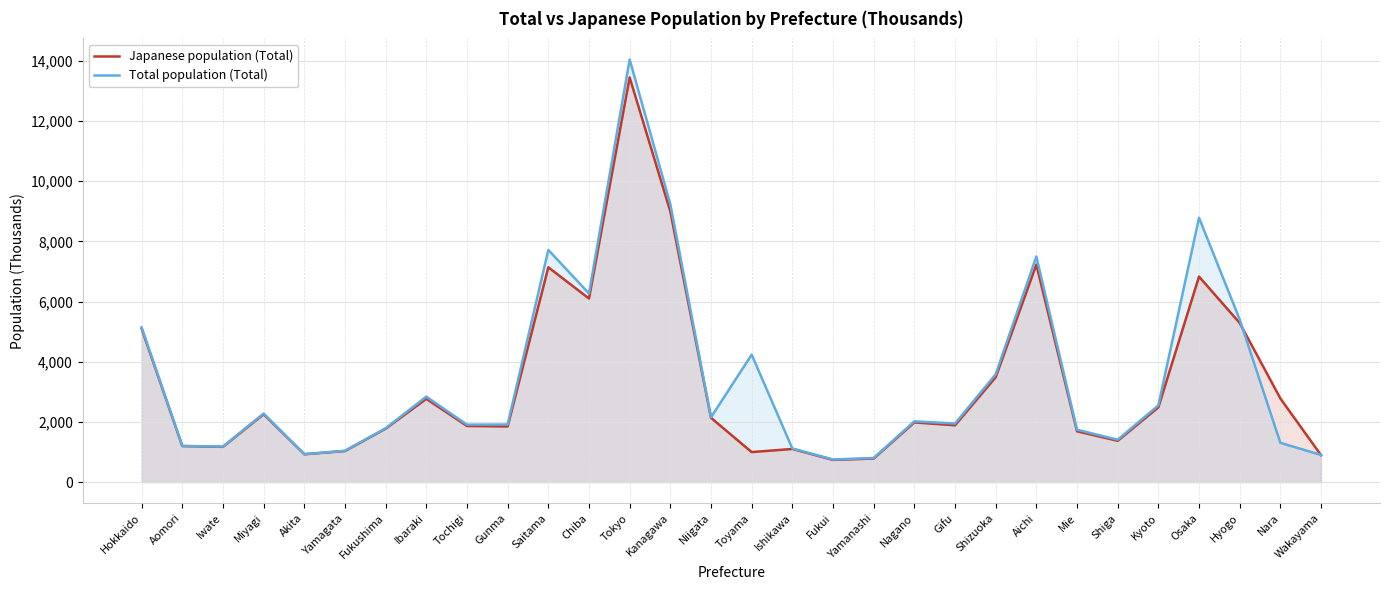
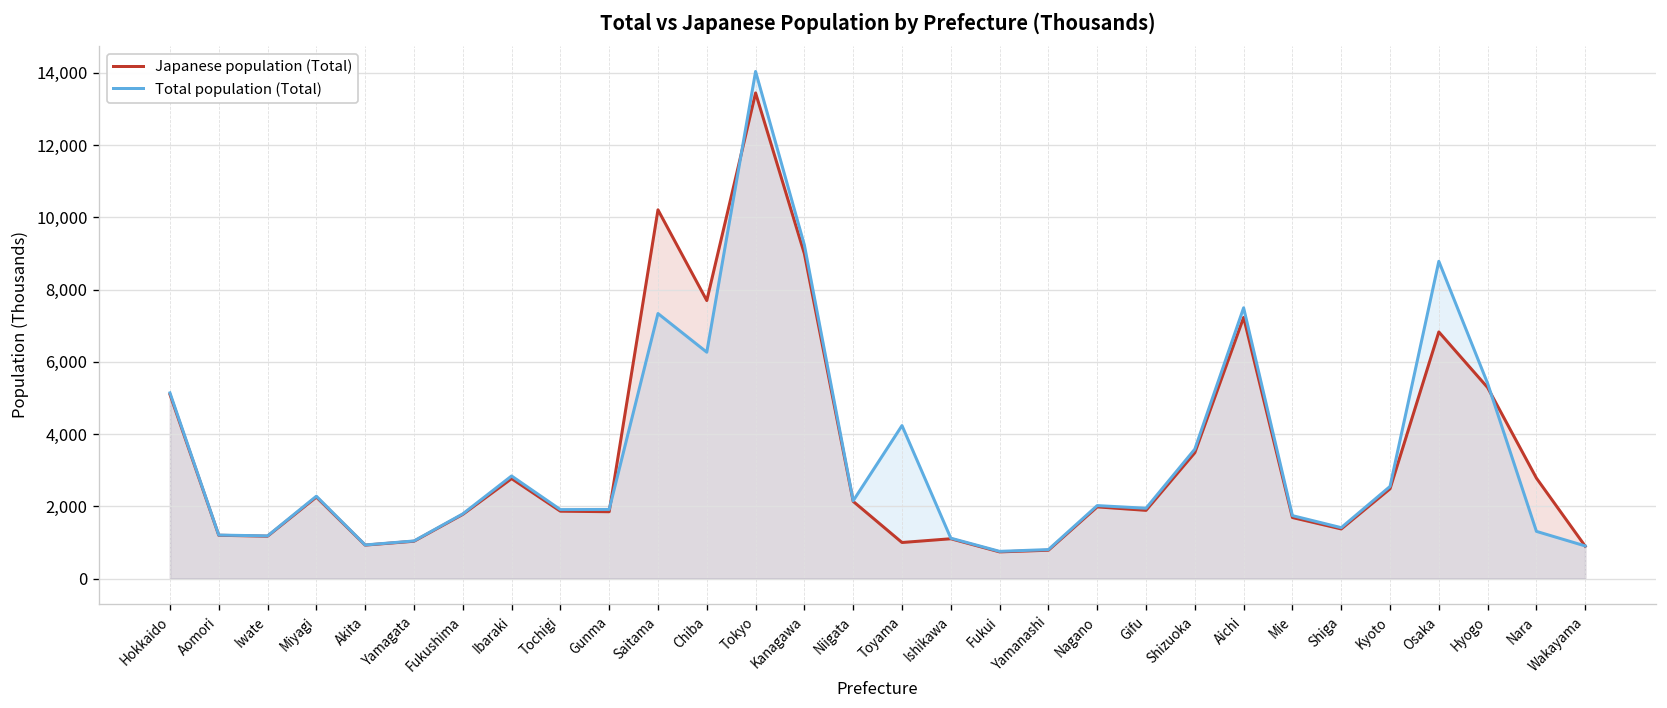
  {
    "Japanese population (Total)": {
-     "Saitama": "7,100",
-     "Chiba": "6,100",
+     "Saitama": "10,200",
+     "Chiba": "7,700",
      "Tokyo": "13,400",
      "Kanagawa": "9,000",
      "Toyama": "1,000",
      "Shizuoka": "3,500",
      "Aichi": "7,200",
      "Osaka": "6,800",
      "Hyogo": "5,300",
      "Nara": "2,800"
    },
    "Total population (Total)": {
-     "Saitama": "7,700",
+     "Saitama": "7,300",
      "Chiba": "6,300",
      "Tokyo": "14,000",
      "Kanagawa": "9,200",
      "Toyama": "4,200",
      "Shizuoka": "3,600",
      "Aichi": "7,500",
      "Osaka": "8,800",
      "Hyogo": "5,400",
      "Nara": "1,300"
    }
  }
